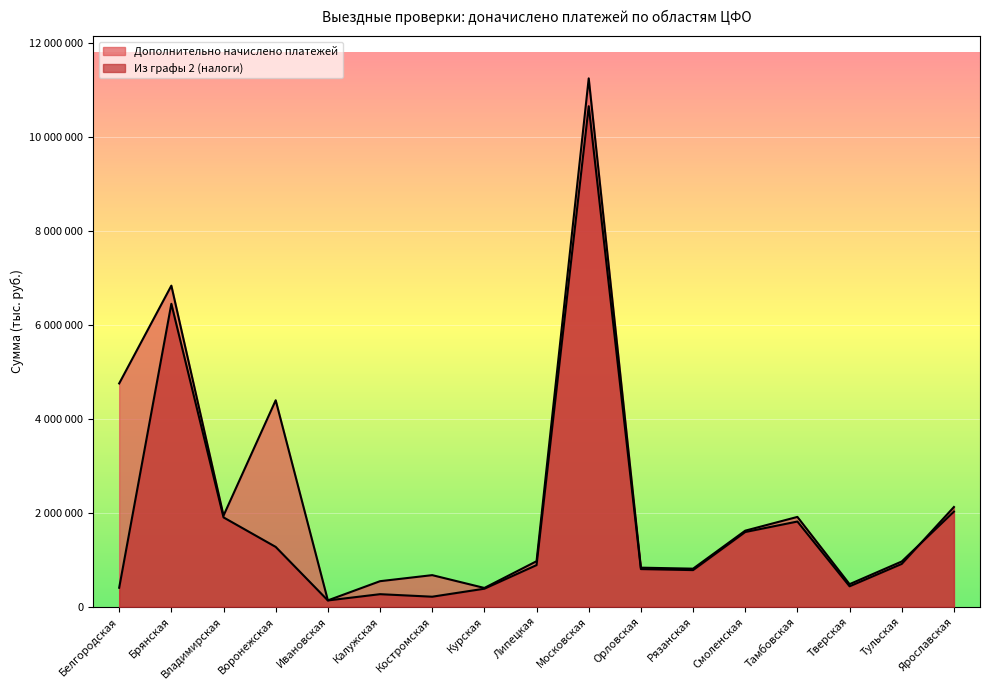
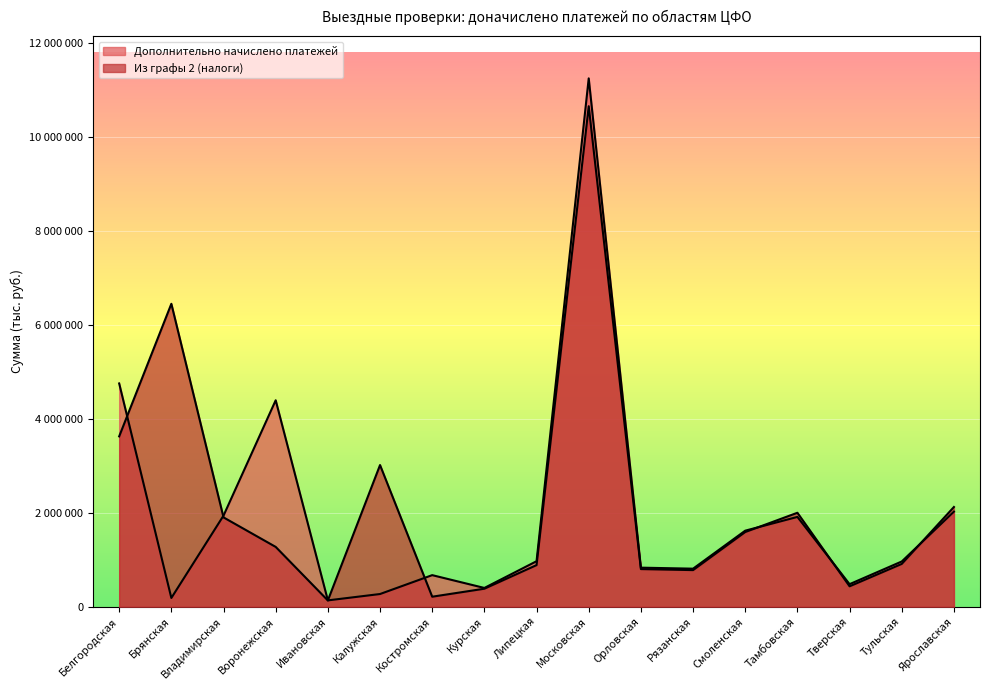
  {
    "Дополнительно начислено платежей": {
      "Белгородская": 4700000,
-     "Брянская": 6800000,
+     "Брянская": 200000,
      "Воронежская": 4400000,
-     "Калужская": 500000,
+     "Калужская": 300000,
      "Костромская": 700000,
      "Липецкая": 1000000,
      "Московская": 11200000,
      "Тамбовская": 1900000,
      "Ярославская": 2000000
    },
    "Из графы 2 (налоги)": {
-     "Белгородская": 400000,
+     "Белгородская": 3600000,
      "Брянская": 6400000,
      "Воронежская": 1300000,
-     "Калужская": 300000,
+     "Калужская": 3000000,
      "Костромская": 200000,
      "Липецкая": 900000,
      "Московская": 10600000,
-     "Тамбовская": 1800000,
+     "Тамбовская": 2000000,
      "Ярославская": 2100000
    }
  }
